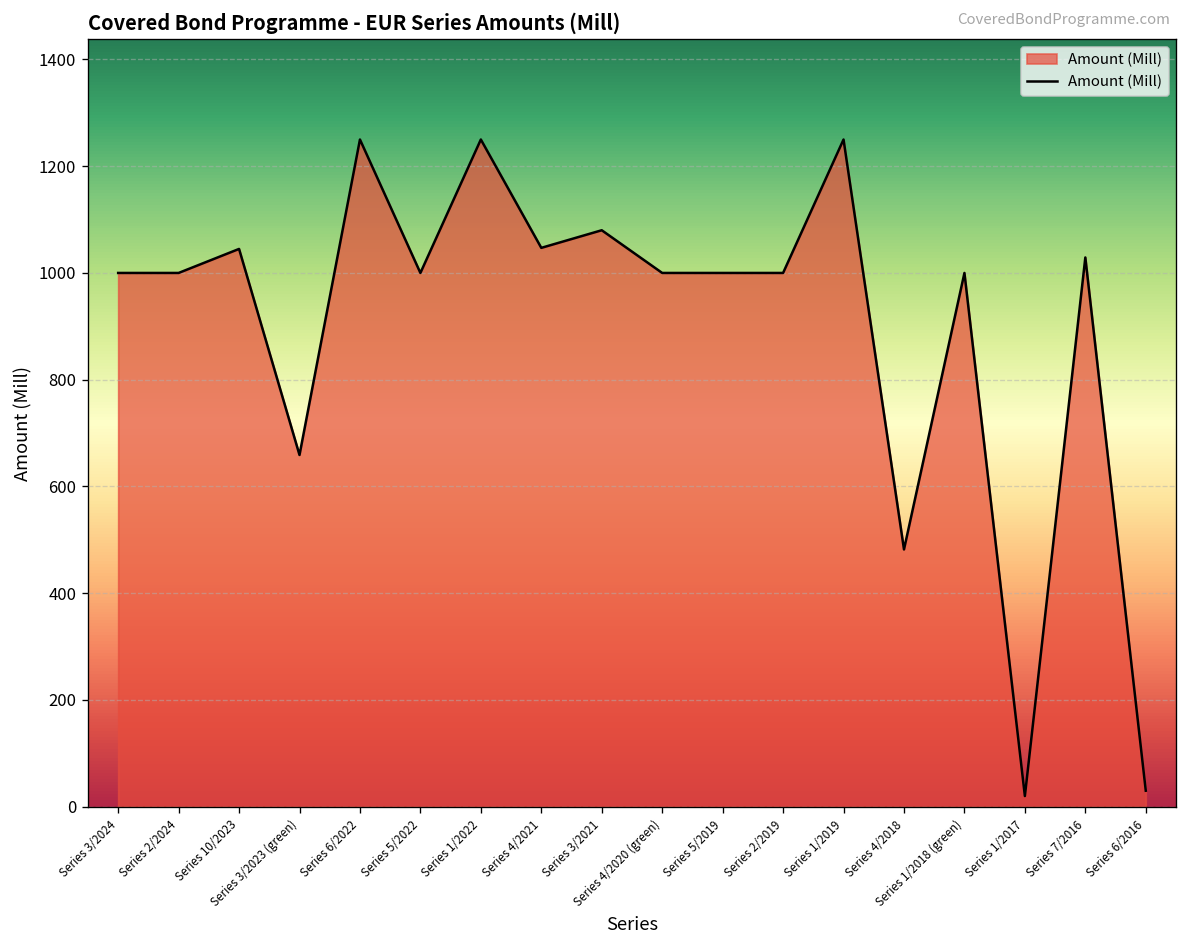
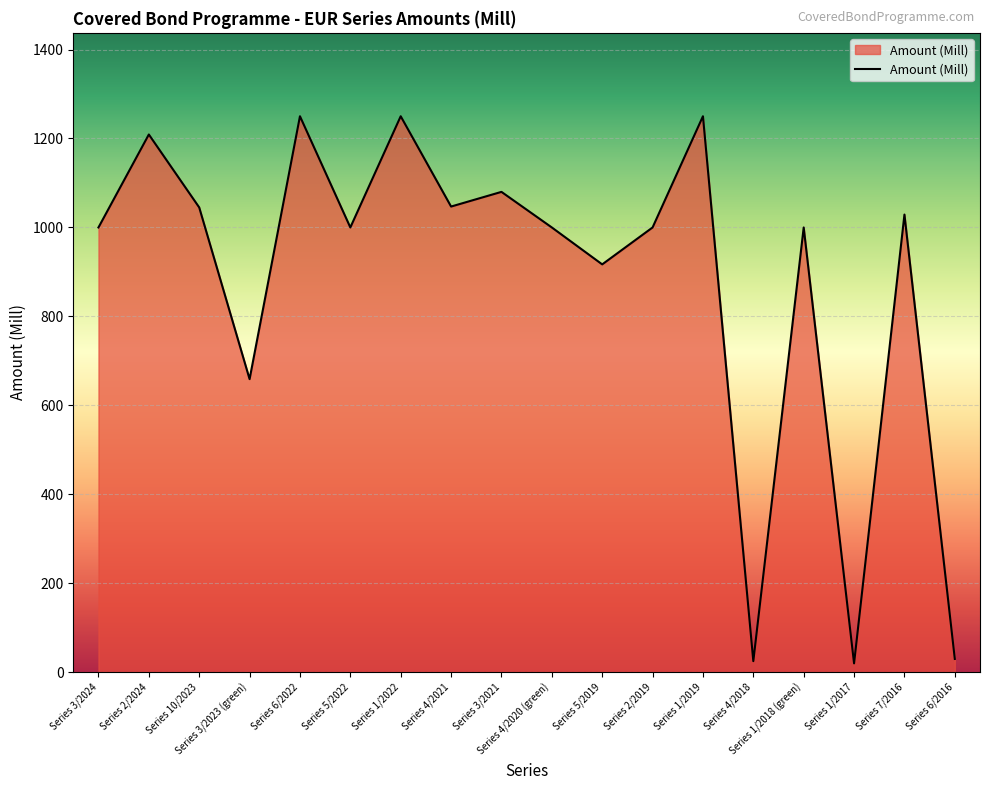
  {
    "Series 3/2024": 1000,
-   "Series 2/2024": 1000,
+   "Series 2/2024": 1210,
    "Series 10/2023": 1050,
    "Series 3/2023 (green)": 660,
    "Series 6/2022": 1250,
    "Series 5/2022": 1000,
    "Series 1/2022": 1250,
    "Series 4/2021": 1050,
    "Series 3/2021": 1080,
    "Series 4/2020 (green)": 1000,
-   "Series 5/2019": 1000,
+   "Series 5/2019": 920,
    "Series 2/2019": 1000,
    "Series 1/2019": 1250,
-   "Series 4/2018": 480,
+   "Series 4/2018": 30,
    "Series 1/2018 (green)": 1000,
    "Series 1/2017": 20,
    "Series 7/2016": 1030,
    "Series 6/2016": 30
  }
